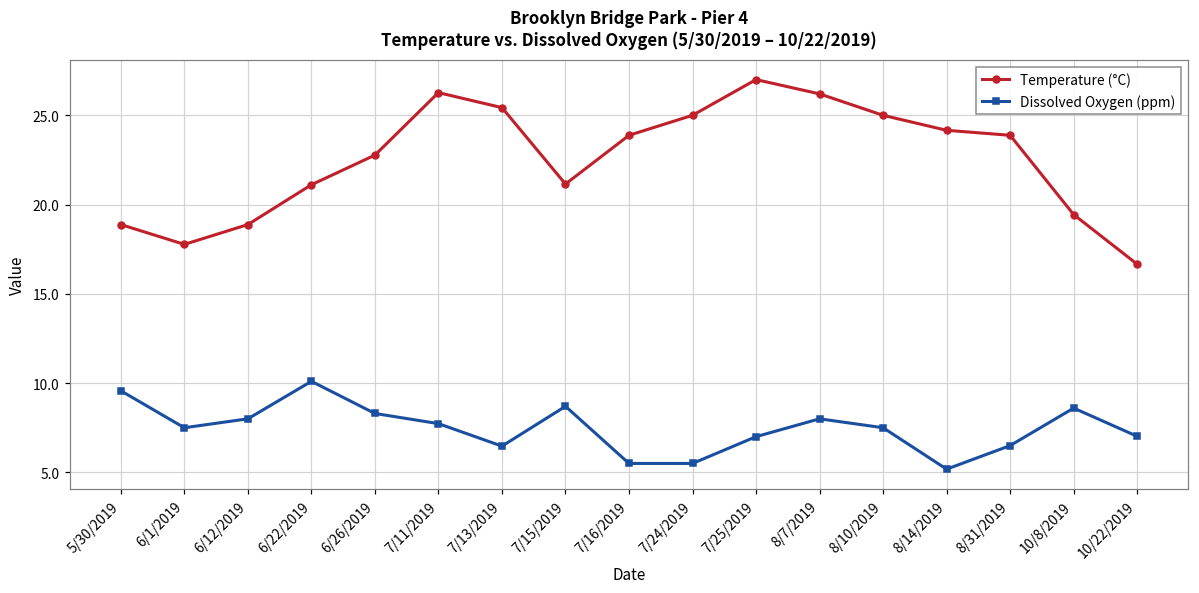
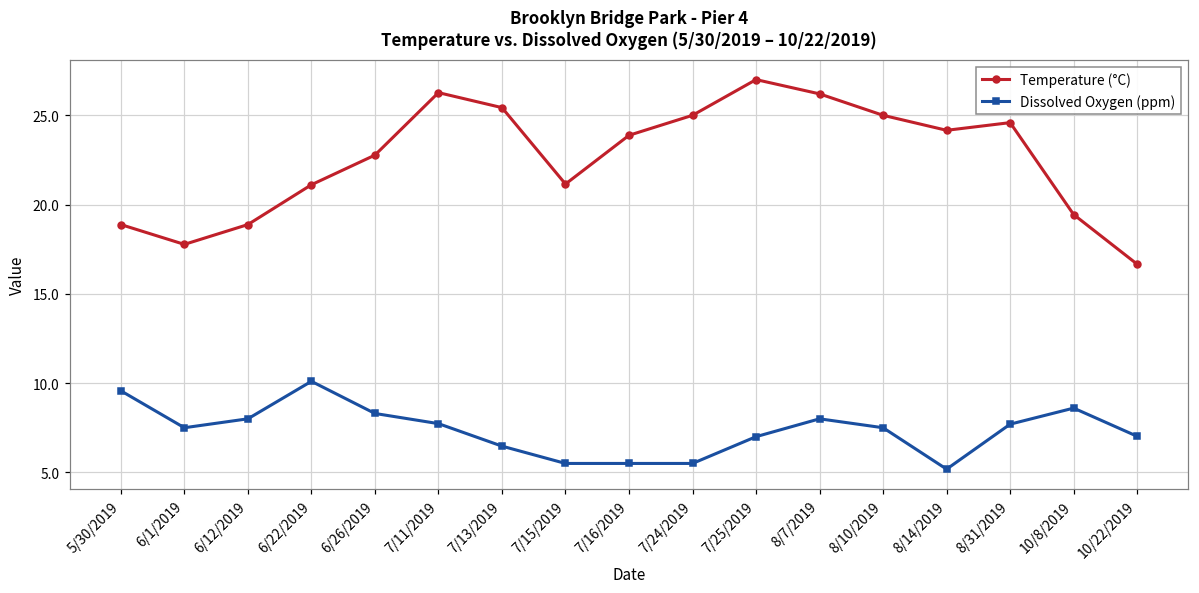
  {
    "Temperature (°C)": {
      "5/30/2019": 18.9,
      "6/1/2019": 17.8,
      "6/12/2019": 18.9,
      "6/22/2019": 21.1,
      "6/26/2019": 22.8,
      "7/11/2019": 26.3,
      "7/13/2019": 25.4,
      "7/15/2019": 21.2,
      "7/16/2019": 23.9,
      "7/24/2019": 25.0,
      "7/25/2019": 27.0,
      "8/7/2019": 26.2,
      "8/10/2019": 25.0,
      "8/14/2019": 24.2,
-     "8/31/2019": 23.9,
+     "8/31/2019": 24.6,
      "10/8/2019": 19.4,
      "10/22/2019": 16.7
    },
    "Dissolved Oxygen (ppm)": {
      "5/30/2019": 9.6,
      "6/1/2019": 7.5,
      "6/12/2019": 8.0,
      "6/22/2019": 10.1,
      "6/26/2019": 8.3,
      "7/11/2019": 7.7,
      "7/13/2019": 6.5,
-     "7/15/2019": 8.7,
+     "7/15/2019": 5.5,
      "7/16/2019": 5.5,
      "7/24/2019": 5.5,
      "7/25/2019": 7.0,
      "8/7/2019": 8.0,
      "8/10/2019": 7.5,
      "8/14/2019": 5.2,
-     "8/31/2019": 6.5,
+     "8/31/2019": 7.7,
      "10/8/2019": 8.6,
      "10/22/2019": 7.0
    }
  }
